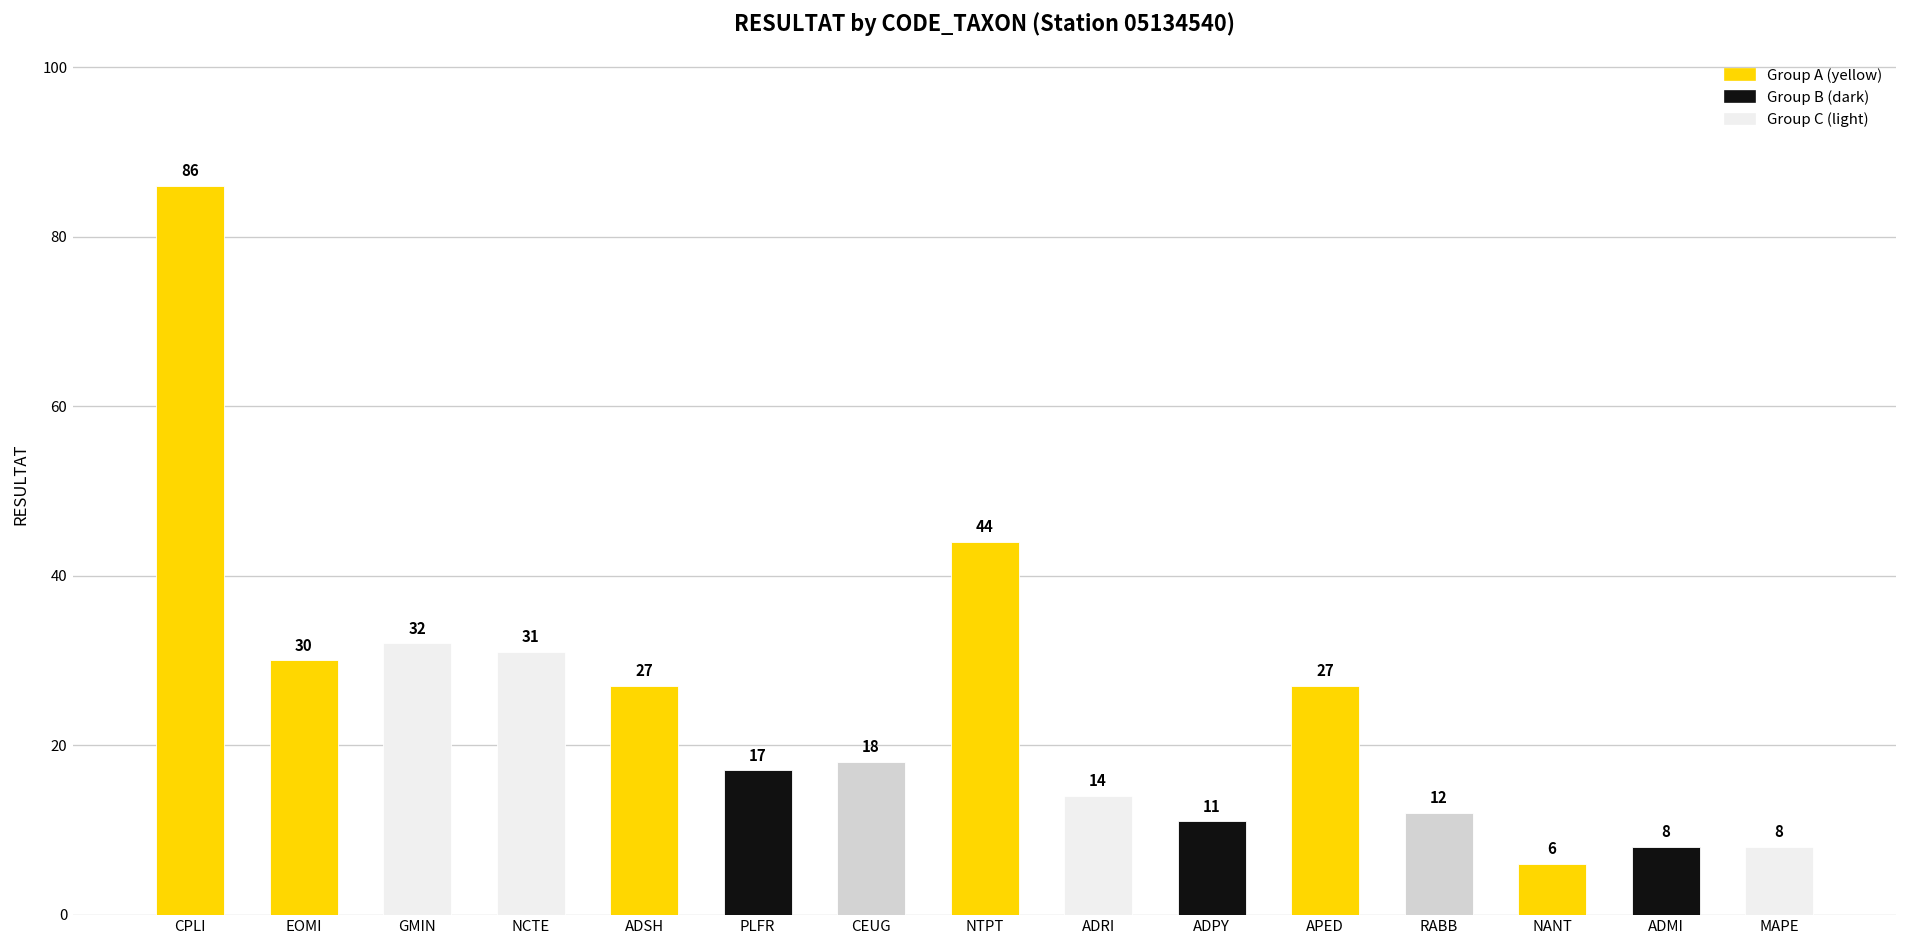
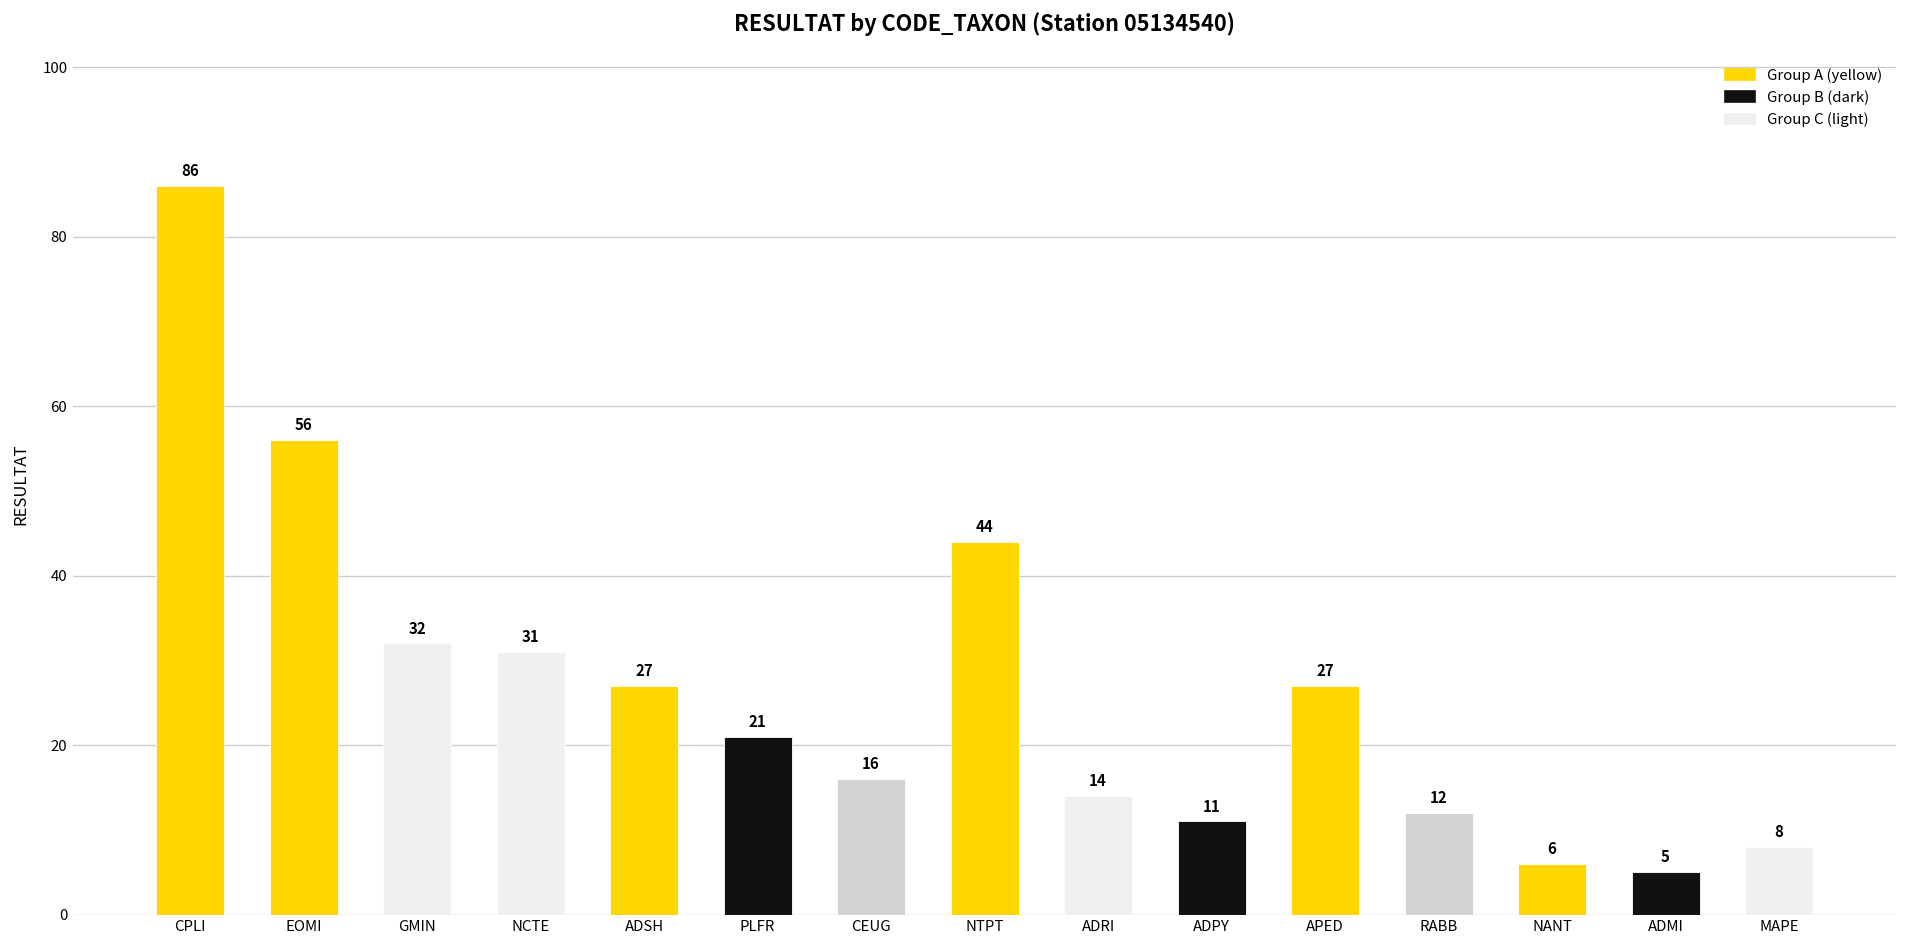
  {
    "CPLI": 86,
-   "EOMI": 30,
+   "EOMI": 56,
    "GMIN": 32,
    "NCTE": 31,
    "ADSH": 27,
-   "PLFR": 17,
-   "CEUG": 18,
+   "PLFR": 21,
+   "CEUG": 16,
    "NTPT": 44,
    "ADRI": 14,
    "ADPY": 11,
    "APED": 27,
    "RABB": 12,
    "NANT": 6,
-   "ADMI": 8,
+   "ADMI": 5,
    "MAPE": 8
  }
